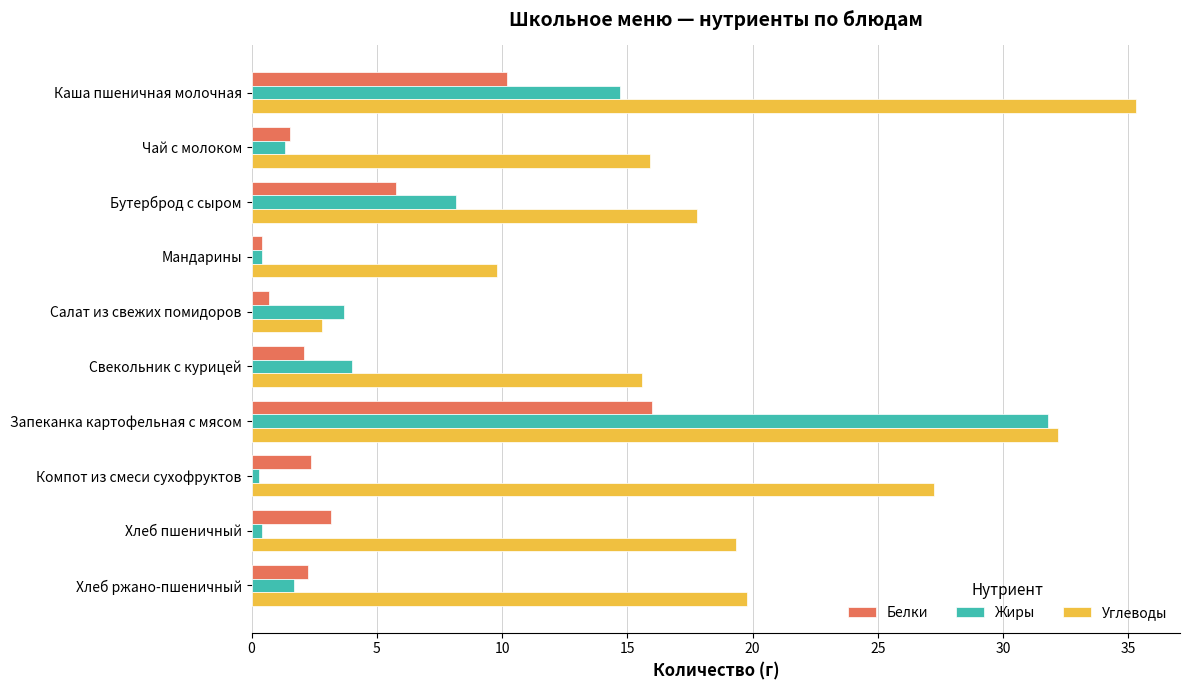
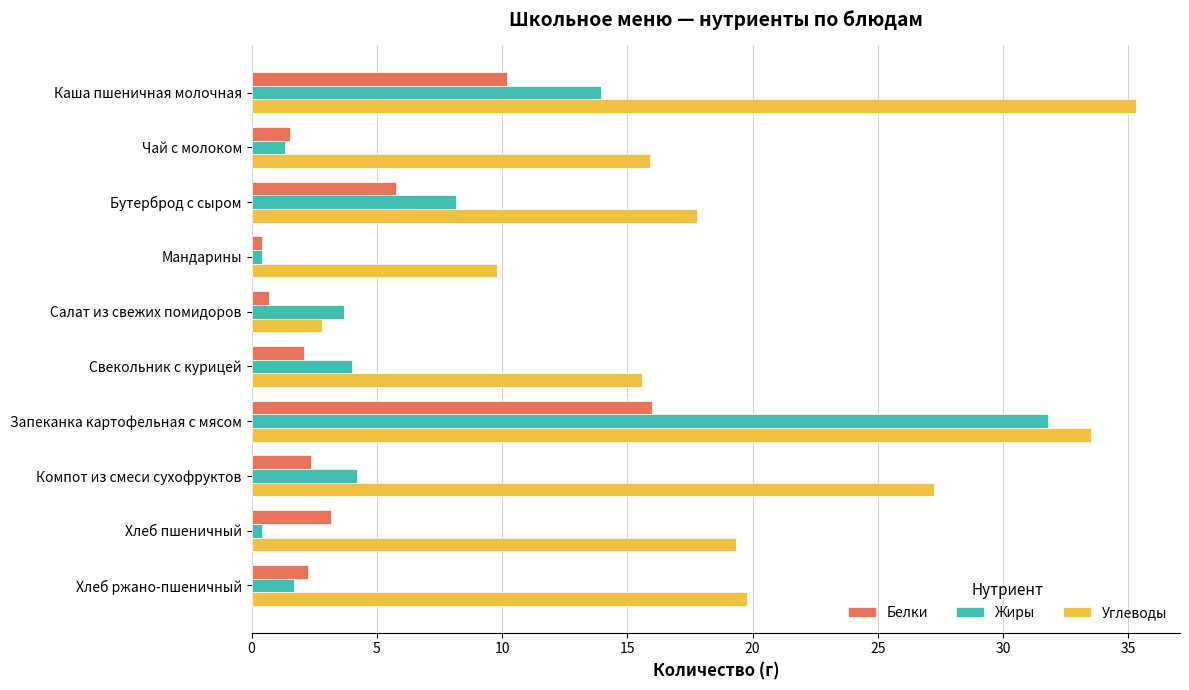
  {
    "Белки": {
      "Каша пшеничная молочная": 10.2,
      "Чай с молоком": 1.5,
      "Бутерброд с сыром": 5.8,
      "Мандарины": 0.4,
      "Салат из свежих помидоров": 0.7,
      "Свекольник с курицей": 2.1,
      "Запеканка картофельная с мясом": 16.0,
      "Компот из смеси сухофруктов": 2.4,
      "Хлеб пшеничный": 3.2,
      "Хлеб ржано-пшеничный": 2.2
    },
    "Жиры": {
-     "Каша пшеничная молочная": 14.7,
+     "Каша пшеничная молочная": 13.9,
      "Чай с молоком": 1.4,
      "Бутерброд с сыром": 8.2,
      "Мандарины": 0.4,
      "Салат из свежих помидоров": 3.7,
      "Свекольник с курицей": 4.0,
      "Запеканка картофельная с мясом": 31.8,
-     "Компот из смеси сухофруктов": 0.3,
+     "Компот из смеси сухофруктов": 4.2,
      "Хлеб пшеничный": 0.4,
      "Хлеб ржано-пшеничный": 1.7
    },
    "Углеводы": {
      "Каша пшеничная молочная": 35.3,
      "Чай с молоком": 15.9,
      "Бутерброд с сыром": 17.8,
      "Мандарины": 9.8,
      "Салат из свежих помидоров": 2.8,
      "Свекольник с курицей": 15.6,
-     "Запеканка картофельная с мясом": 32.2,
+     "Запеканка картофельная с мясом": 33.5,
      "Компот из смеси сухофруктов": 27.3,
      "Хлеб пшеничный": 19.3,
      "Хлеб ржано-пшеничный": 19.8
    }
  }
